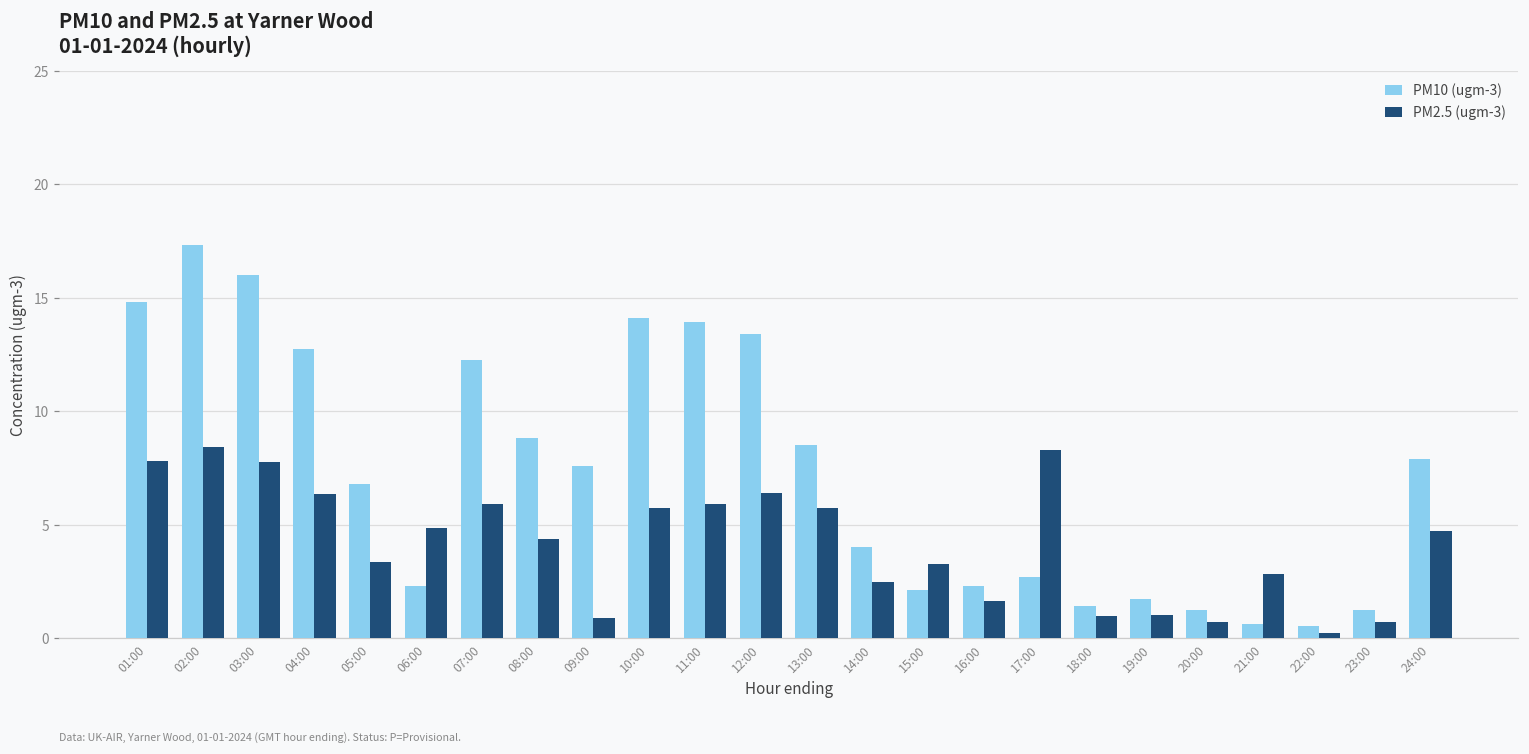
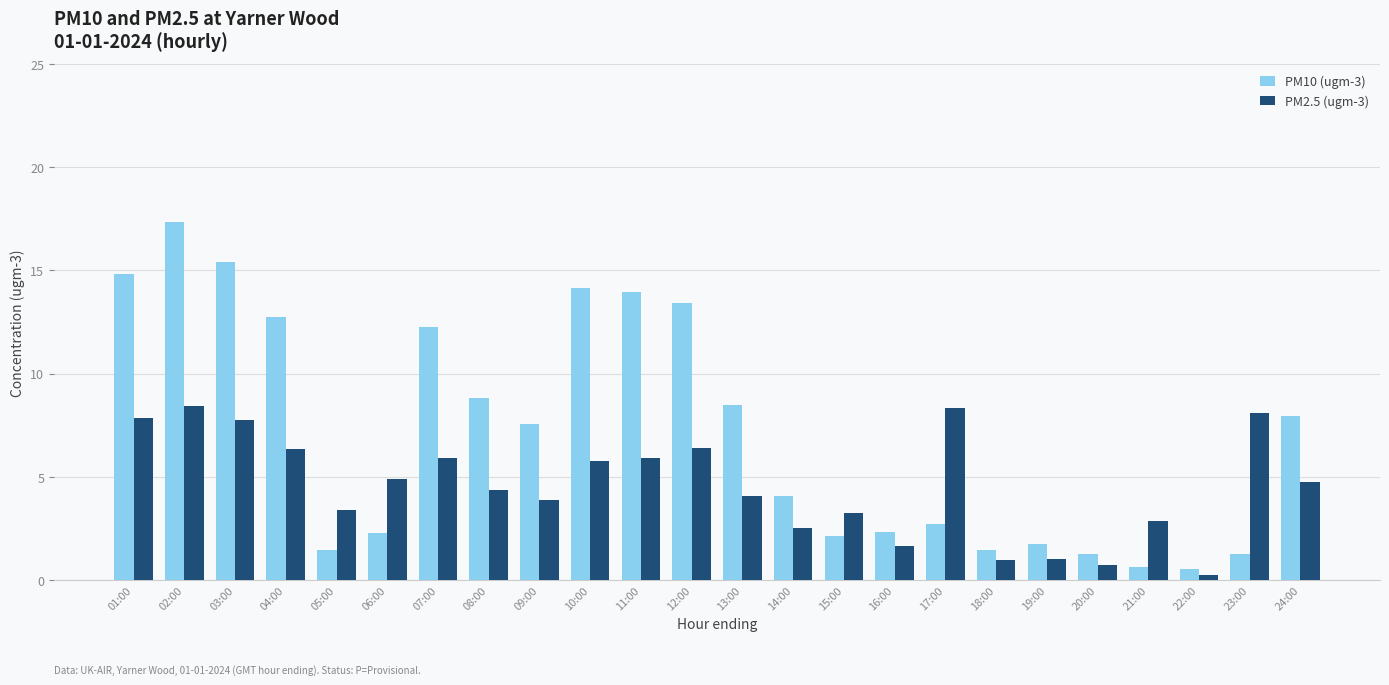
  {
    "PM10 (ugm-3)": {
      "01:00": 14.8,
      "02:00": 17.3,
-     "03:00": 16.0,
+     "03:00": 15.4,
      "04:00": 12.8,
-     "05:00": 6.8,
+     "05:00": 1.5,
      "06:00": 2.3,
      "07:00": 12.3,
      "08:00": 8.8,
      "09:00": 7.6,
      "10:00": 14.1,
      "11:00": 13.9,
      "12:00": 13.4,
      "13:00": 8.5,
      "14:00": 4.1,
      "15:00": 2.2,
      "16:00": 2.3,
      "17:00": 2.7,
      "18:00": 1.5,
      "19:00": 1.7,
      "20:00": 1.3,
      "21:00": 0.6,
      "22:00": 0.6,
      "23:00": 1.3,
      "24:00": 7.9
    },
    "PM2.5 (ugm-3)": {
      "01:00": 7.8,
      "02:00": 8.4,
      "03:00": 7.8,
      "04:00": 6.3,
      "05:00": 3.4,
      "06:00": 4.9,
      "07:00": 5.9,
      "08:00": 4.4,
-     "09:00": 0.9,
+     "09:00": 3.9,
      "10:00": 5.8,
      "11:00": 5.9,
      "12:00": 6.4,
-     "13:00": 5.7,
+     "13:00": 4.1,
      "14:00": 2.5,
      "15:00": 3.3,
      "16:00": 1.7,
      "17:00": 8.3,
      "18:00": 1.0,
      "19:00": 1.0,
      "20:00": 0.7,
      "21:00": 2.9,
      "22:00": 0.3,
-     "23:00": 0.7,
+     "23:00": 8.1,
      "24:00": 4.7
    }
  }
